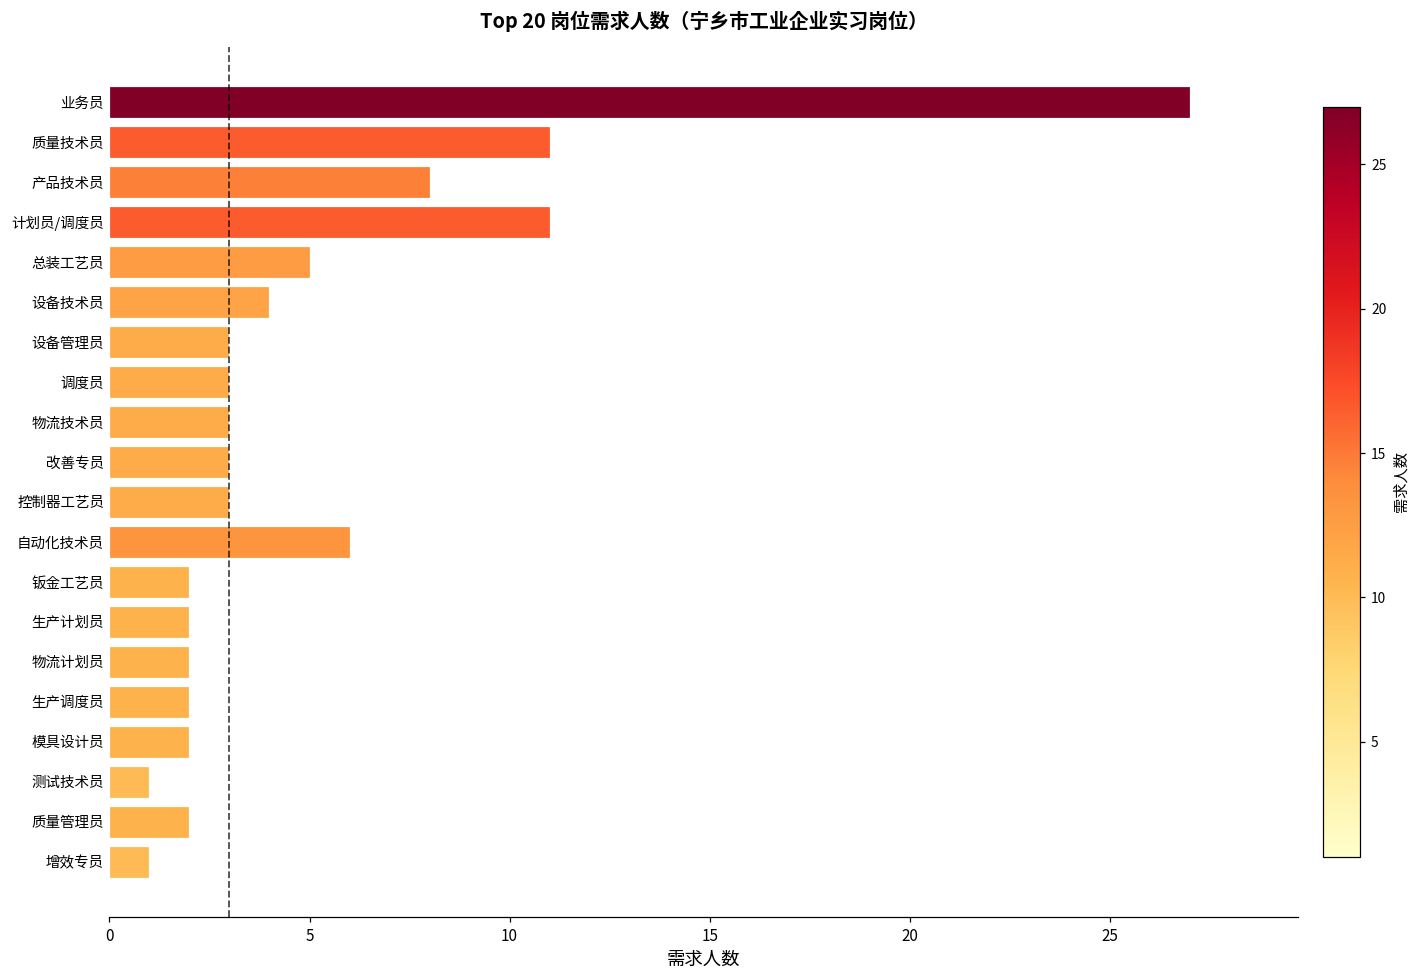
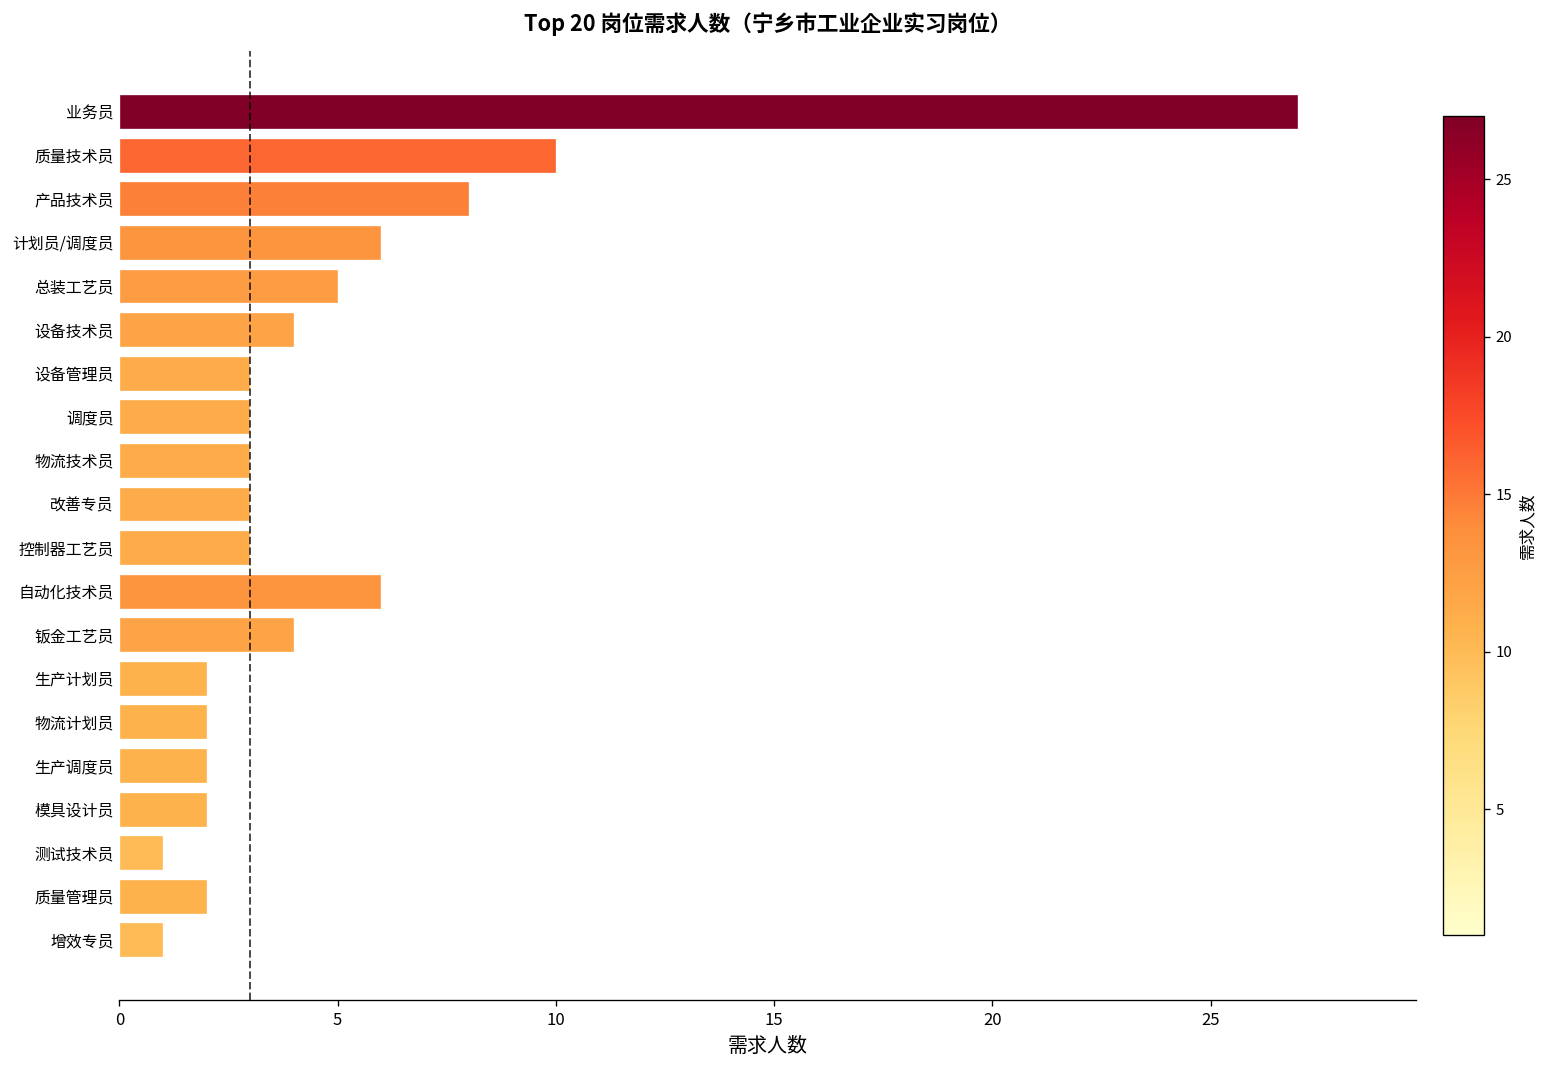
  {
    "业务员": 27,
-   "质量技术员": 11,
+   "质量技术员": 10,
    "产品技术员": 8,
-   "计划员/调度员": 11,
+   "计划员/调度员": 6,
    "总装工艺员": 5,
    "设备技术员": 4,
    "设备管理员": 3,
    "调度员": 3,
    "物流技术员": 3,
    "改善专员": 3,
    "控制器工艺员": 3,
    "自动化技术员": 6,
-   "钣金工艺员": 2,
+   "钣金工艺员": 4,
    "生产计划员": 2,
    "物流计划员": 2,
    "生产调度员": 2,
    "模具设计员": 2,
    "测试技术员": 1,
    "质量管理员": 2,
    "增效专员": 1
  }
